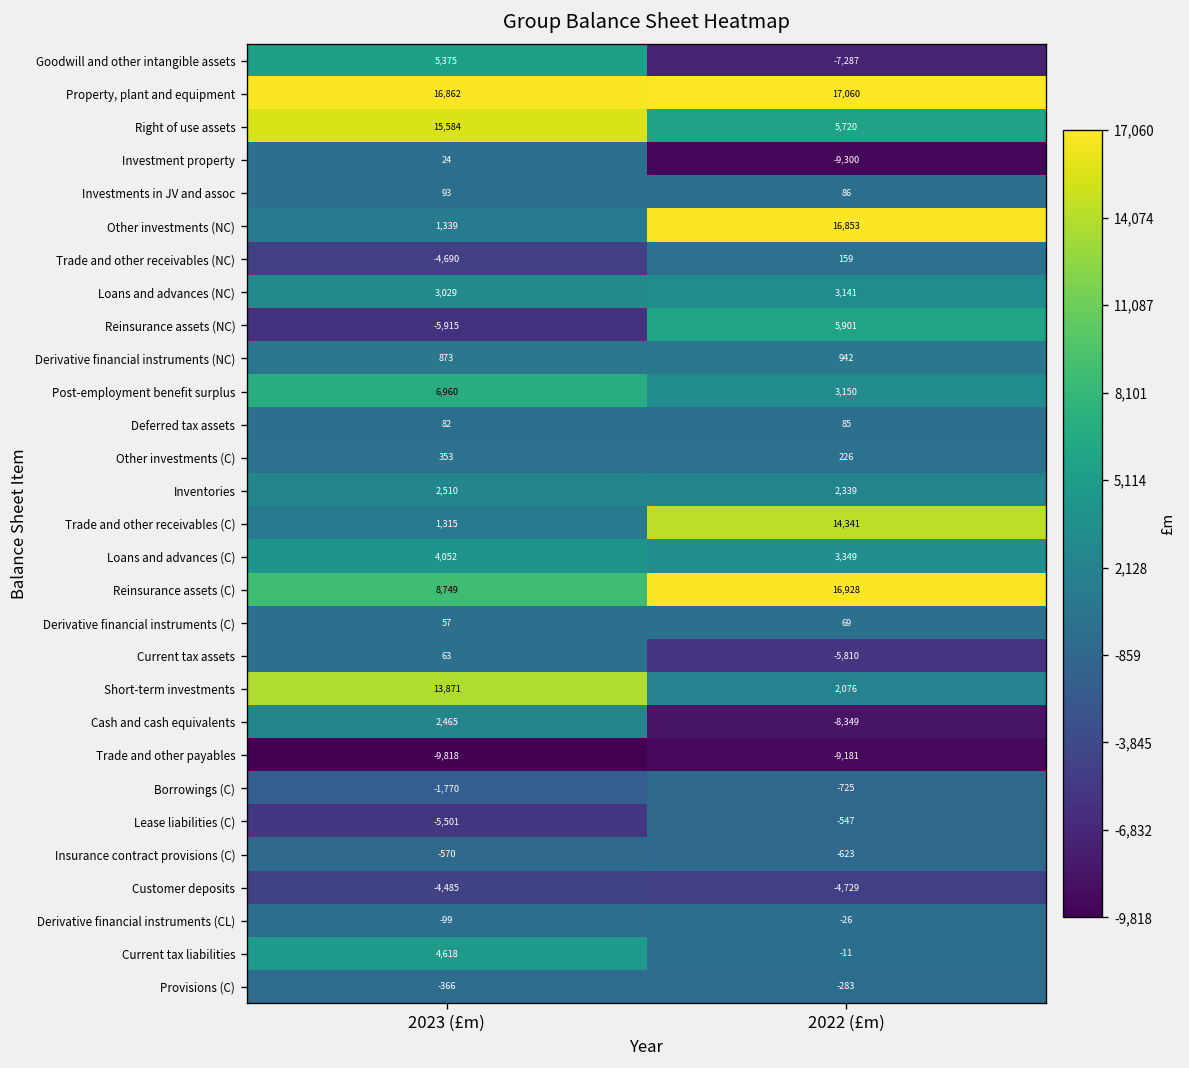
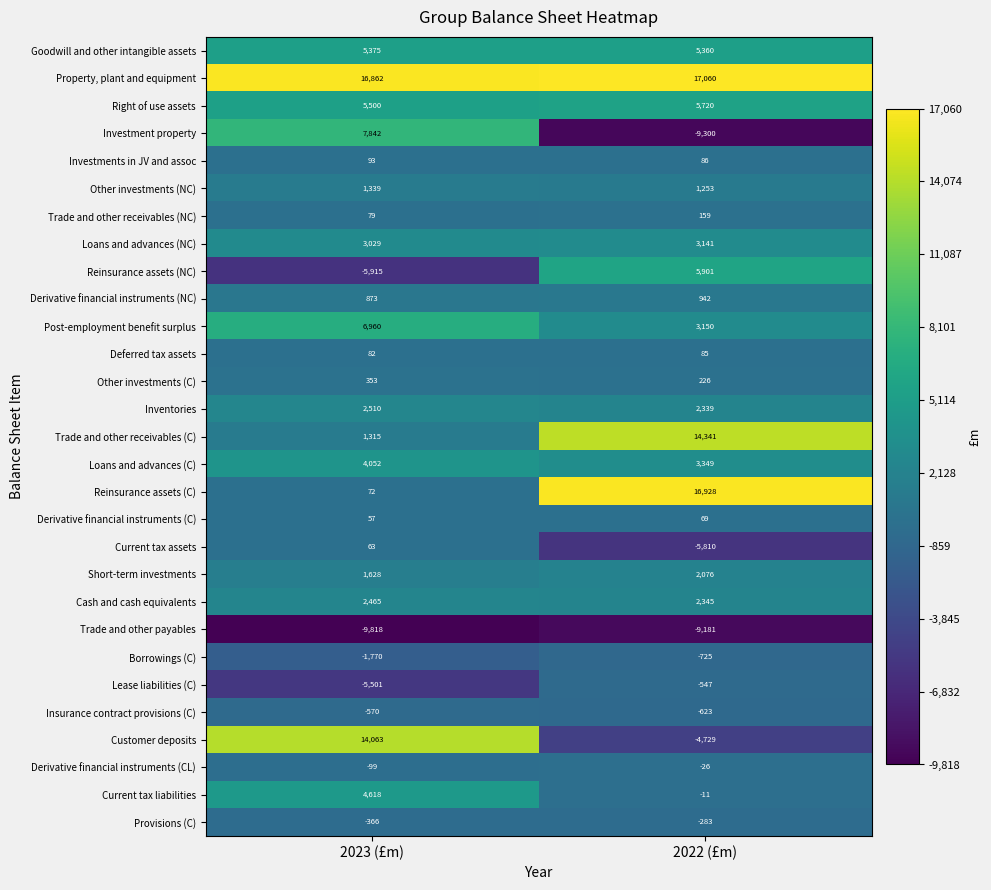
  {
    "Goodwill and other intangible assets": {
      "2023 (£m)": "5,375",
-     "2022 (£m)": "-7,287"
+     "2022 (£m)": "5,360"
    },
    "Property, plant and equipment": {
      "2023 (£m)": "16,862",
      "2022 (£m)": "17,060"
    },
    "Right of use assets": {
-     "2023 (£m)": "15,584",
+     "2023 (£m)": "5,500",
      "2022 (£m)": "5,720"
    },
    "Investment property": {
-     "2023 (£m)": "24",
+     "2023 (£m)": "7,842",
      "2022 (£m)": "-9,300"
    },
    "Investments in JV and assoc": {
      "2023 (£m)": "93",
      "2022 (£m)": "86"
    },
    "Other investments (NC)": {
      "2023 (£m)": "1,339",
-     "2022 (£m)": "16,853"
+     "2022 (£m)": "1,253"
    },
    "Trade and other receivables (NC)": {
-     "2023 (£m)": "-4,690",
+     "2023 (£m)": "79",
      "2022 (£m)": "159"
    },
    "Loans and advances (NC)": {
      "2023 (£m)": "3,029",
      "2022 (£m)": "3,141"
    },
    "Reinsurance assets (NC)": {
      "2023 (£m)": "-5,915",
      "2022 (£m)": "5,901"
    },
    "Derivative financial instruments (NC)": {
      "2023 (£m)": "873",
      "2022 (£m)": "942"
    },
    "Post-employment benefit surplus": {
      "2023 (£m)": "6,960",
      "2022 (£m)": "3,150"
    },
    "Deferred tax assets": {
      "2023 (£m)": "82",
      "2022 (£m)": "85"
    },
    "Other investments (C)": {
      "2023 (£m)": "353",
      "2022 (£m)": "226"
    },
    "Inventories": {
      "2023 (£m)": "2,510",
      "2022 (£m)": "2,339"
    },
    "Trade and other receivables (C)": {
      "2023 (£m)": "1,315",
      "2022 (£m)": "14,341"
    },
    "Loans and advances (C)": {
      "2023 (£m)": "4,052",
      "2022 (£m)": "3,349"
    },
    "Reinsurance assets (C)": {
-     "2023 (£m)": "8,749",
+     "2023 (£m)": "72",
      "2022 (£m)": "16,928"
    },
    "Derivative financial instruments (C)": {
      "2023 (£m)": "57",
      "2022 (£m)": "69"
    },
    "Current tax assets": {
      "2023 (£m)": "63",
      "2022 (£m)": "-5,810"
    },
    "Short-term investments": {
-     "2023 (£m)": "13,871",
+     "2023 (£m)": "1,628",
      "2022 (£m)": "2,076"
    },
    "Cash and cash equivalents": {
      "2023 (£m)": "2,465",
-     "2022 (£m)": "-8,349"
+     "2022 (£m)": "2,345"
    },
    "Trade and other payables": {
      "2023 (£m)": "-9,818",
      "2022 (£m)": "-9,181"
    },
    "Borrowings (C)": {
      "2023 (£m)": "-1,770",
      "2022 (£m)": "-725"
    },
    "Lease liabilities (C)": {
      "2023 (£m)": "-5,501",
      "2022 (£m)": "-547"
    },
    "Insurance contract provisions (C)": {
      "2023 (£m)": "-570",
      "2022 (£m)": "-623"
    },
    "Customer deposits": {
-     "2023 (£m)": "-4,485",
+     "2023 (£m)": "14,063",
      "2022 (£m)": "-4,729"
    },
    "Derivative financial instruments (CL)": {
      "2023 (£m)": "-99",
      "2022 (£m)": "-26"
    },
    "Current tax liabilities": {
      "2023 (£m)": "4,618",
      "2022 (£m)": "-11"
    },
    "Provisions (C)": {
      "2023 (£m)": "-366",
      "2022 (£m)": "-283"
    }
  }
